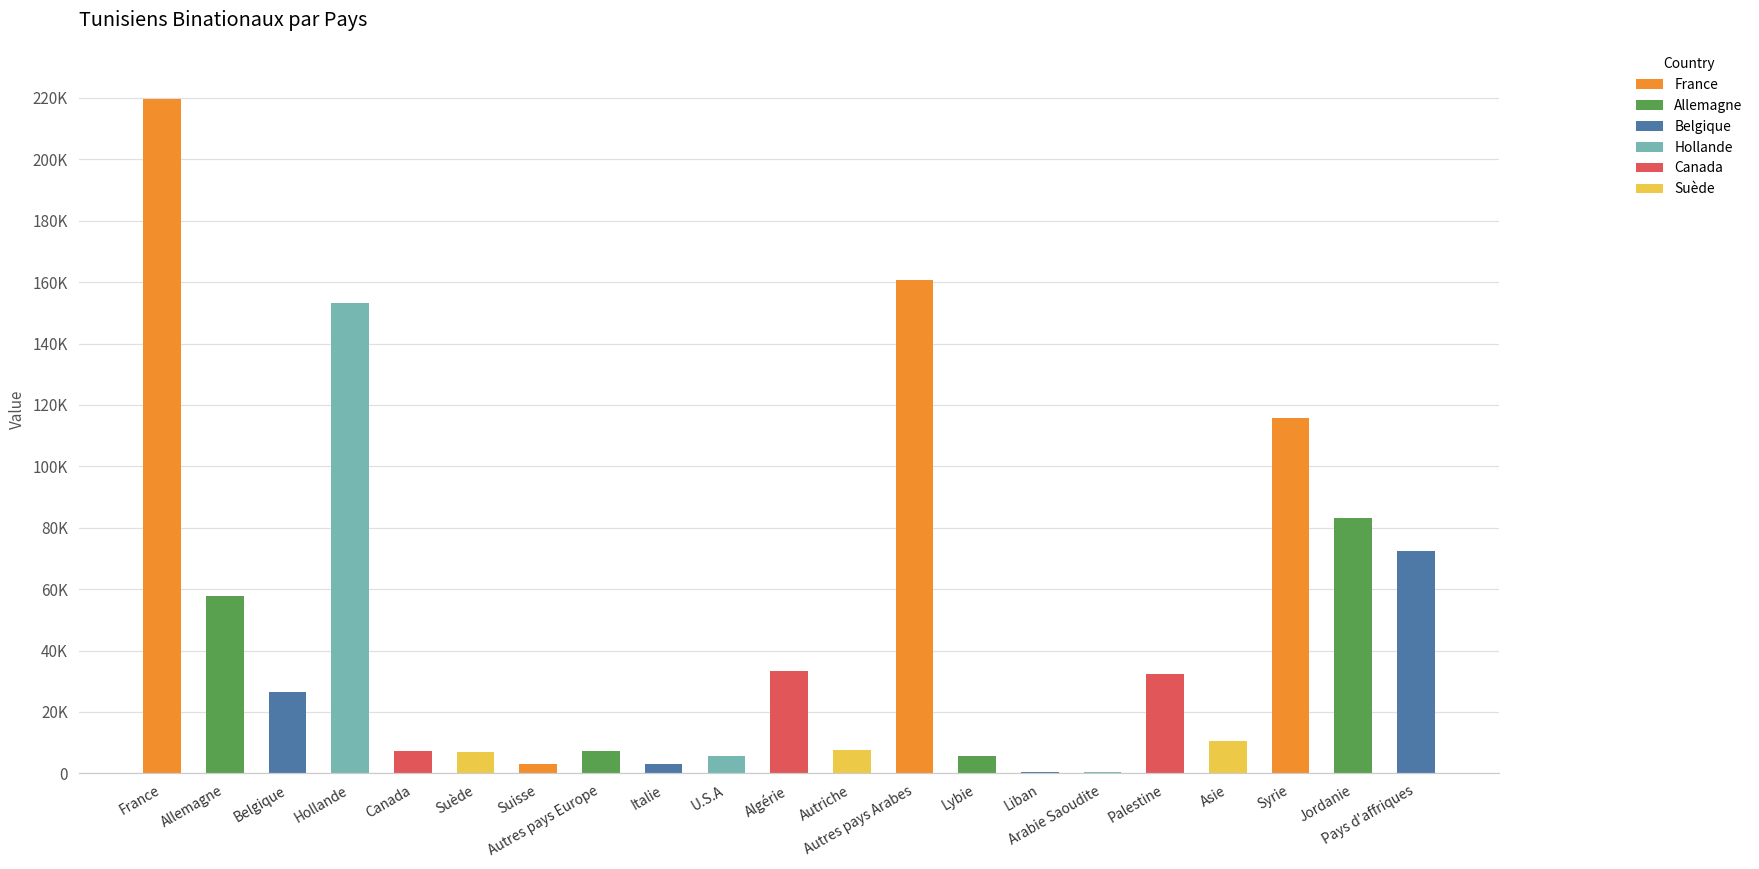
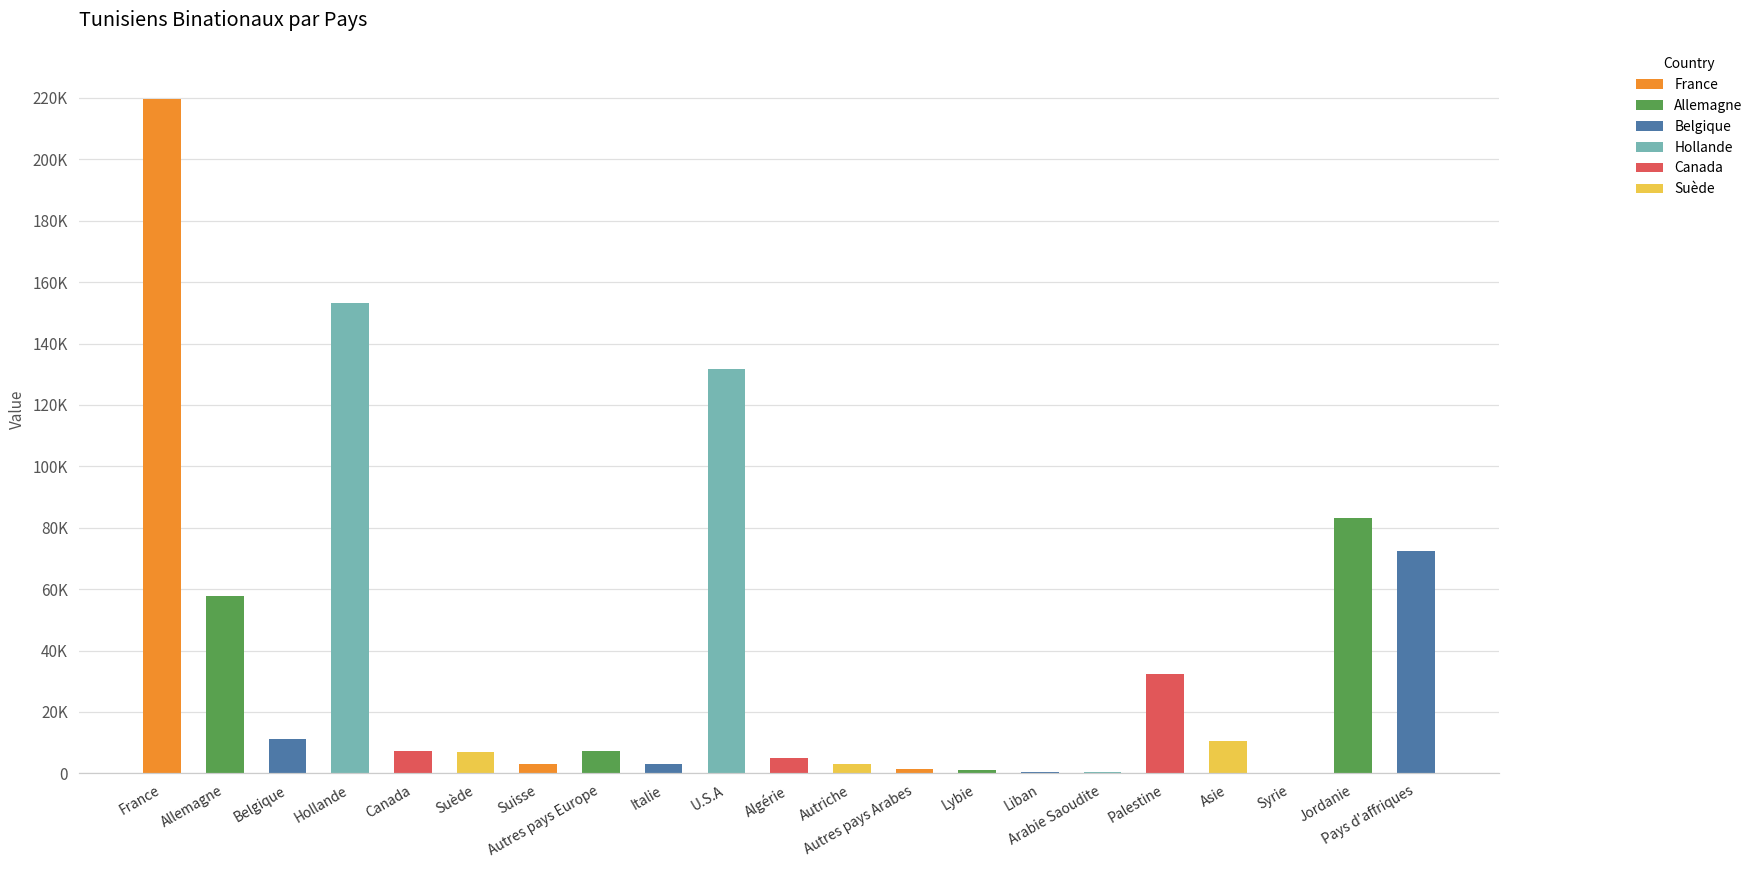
  {
    "France": 220000,
    "Allemagne": 58000,
-   "Belgique": 27000,
+   "Belgique": 11000,
    "Hollande": 153000,
    "Canada": 7000,
    "Suède": 7000,
    "Suisse": 3000,
    "Autres pays Europe": 7000,
    "Italie": 3000,
-   "U.S.A": 6000,
-   "Algérie": 33000,
-   "Autriche": 7000,
-   "Autres pays Arabes": 161000,
-   "Lybie": 6000,
+   "U.S.A": 132000,
+   "Algérie": 5000,
+   "Autriche": 3000,
+   "Autres pays Arabes": 1000,
+   "Lybie": 1000,
    "Palestine": 32000,
    "Asie": 11000,
-   "Syrie": 116000,
+   "Syrie": 0,
    "Jordanie": 83000,
    "Pays d'affriques": 72000
  }
